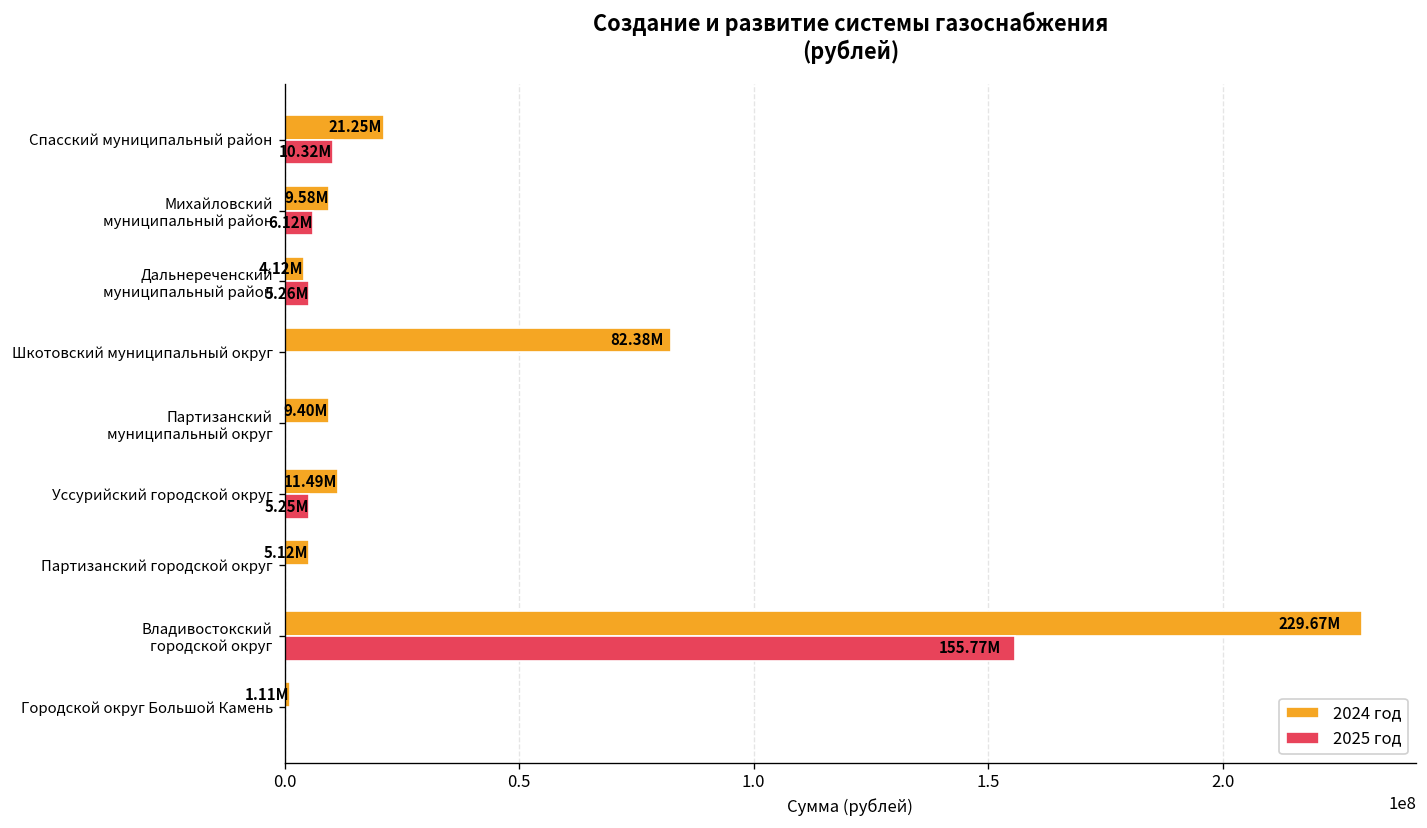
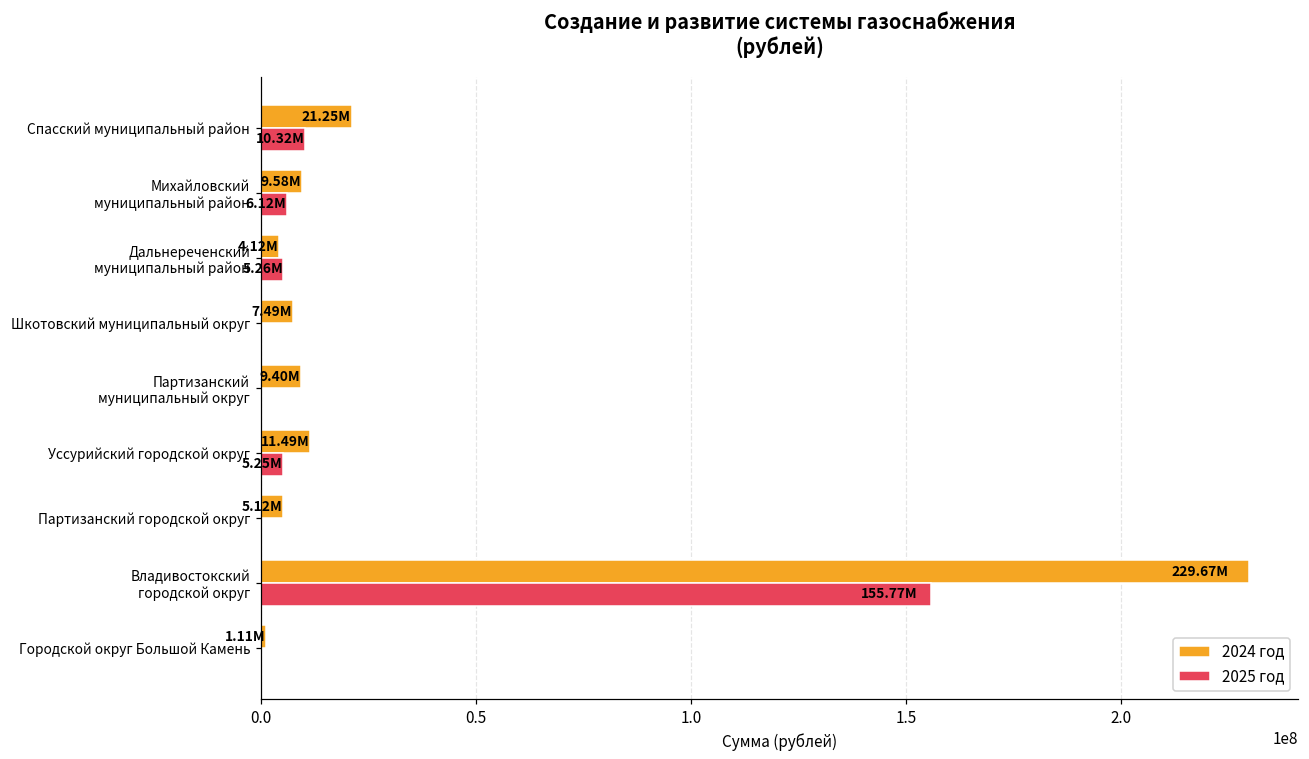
  {
    "2024 год": {
      "Спасский муниципальный район": "21.25M",
      "Михайловский муниципальный район": "9.58M",
      "Дальнереченский муниципальный район": "4.12M",
-     "Шкотовский муниципальный округ": "82.38M",
+     "Шкотовский муниципальный округ": "7.49M",
      "Партизанский муниципальный округ": "9.40M",
      "Уссурийский городской округ": "11.49M",
      "Партизанский городской округ": "5.12M",
      "Владивостокский городской округ": "229.67M",
      "Городской округ Большой Камень": "1.11M"
    },
    "2025 год": {
      "Спасский муниципальный район": "10.32M",
      "Михайловский муниципальный район": "6.12M",
      "Дальнереченский муниципальный район": "5.26M",
      "Уссурийский городской округ": "5.25M",
      "Владивостокский городской округ": "155.77M"
    }
  }
